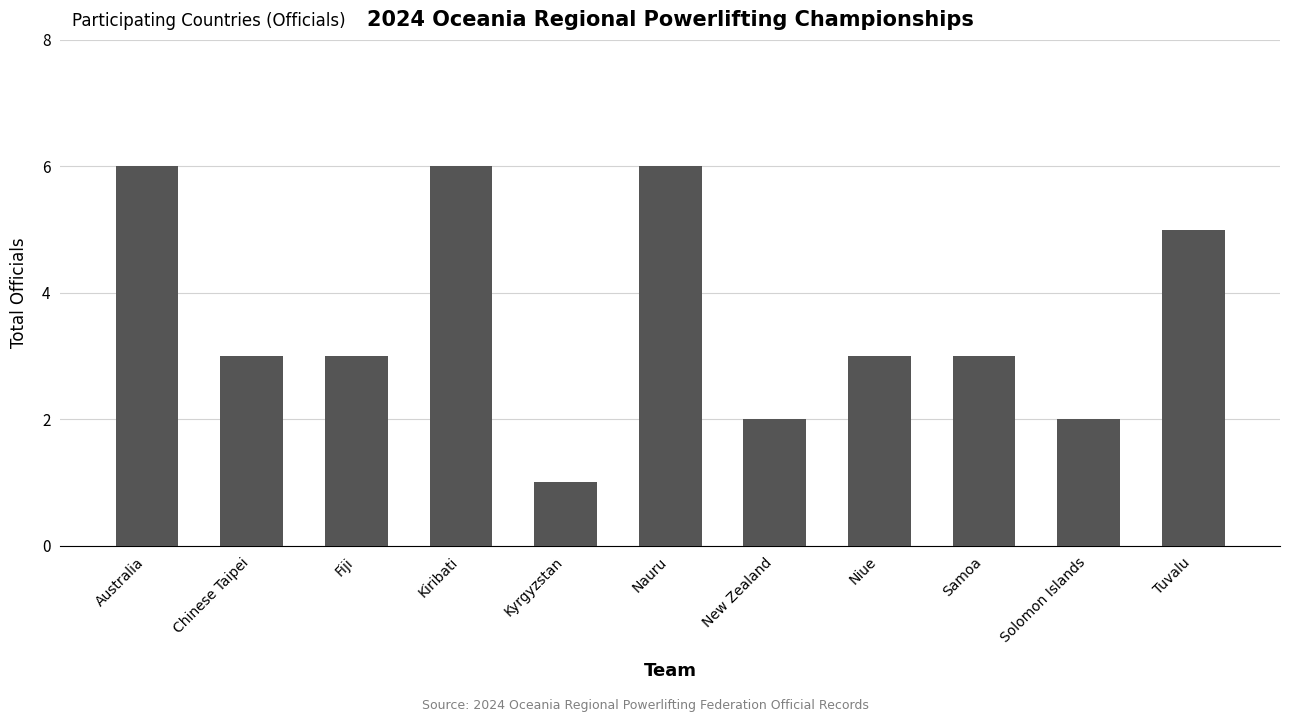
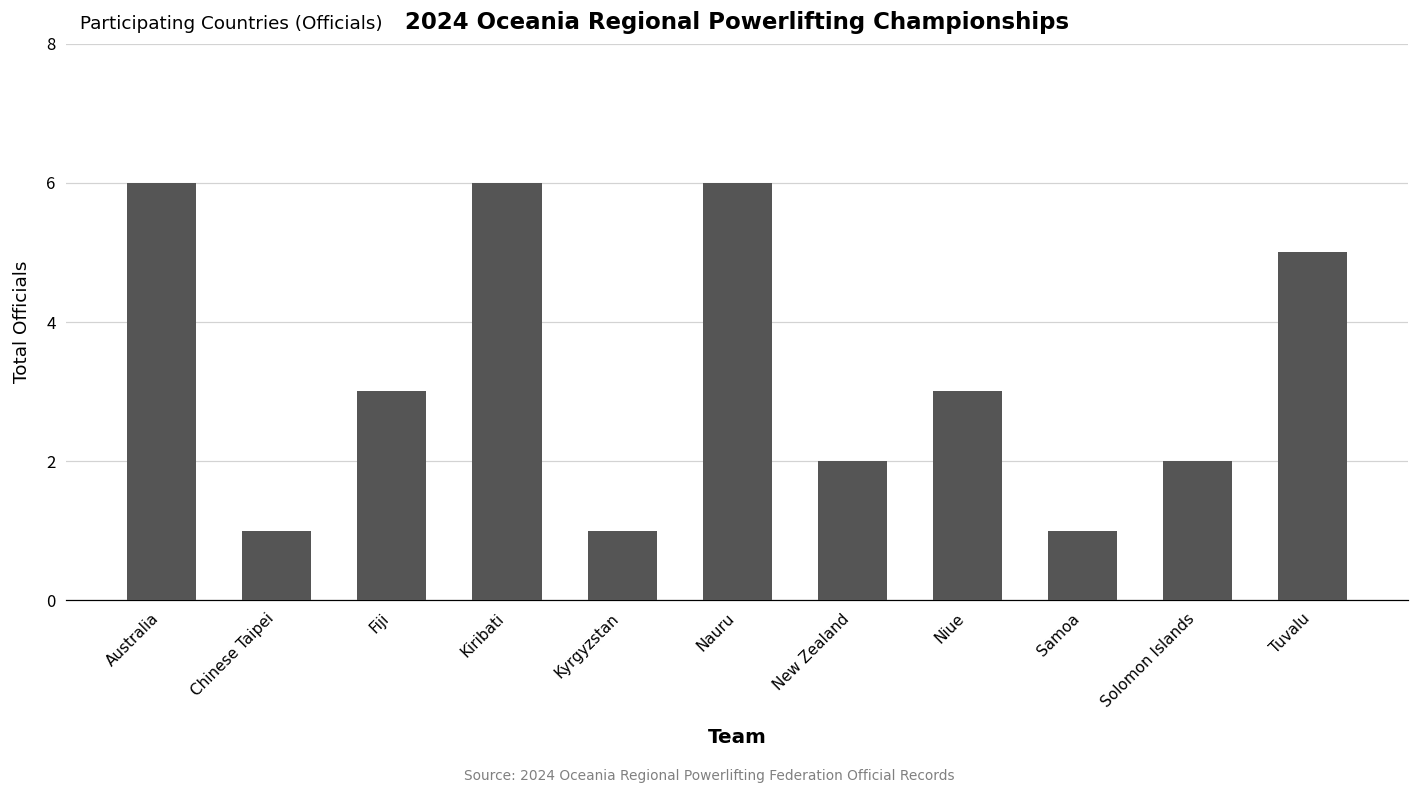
  {
    "Australia": 6,
-   "Chinese Taipei": 3,
+   "Chinese Taipei": 1,
    "Fiji": 3,
    "Kiribati": 6,
    "Kyrgyzstan": 1,
    "Nauru": 6,
    "New Zealand": 2,
    "Niue": 3,
-   "Samoa": 3,
+   "Samoa": 1,
    "Solomon Islands": 2,
    "Tuvalu": 5
  }
